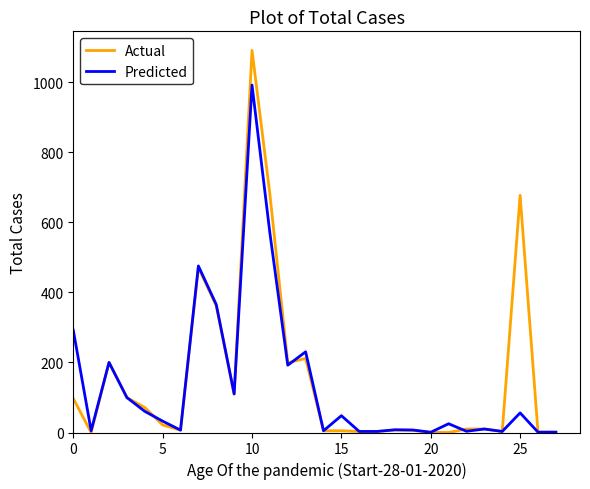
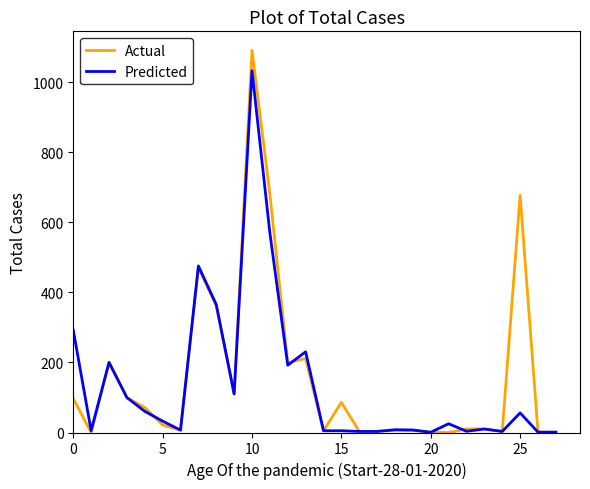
  {
    "Actual": {
      "0": 100,
      "5": 20,
      "10": 1090,
-     "15": 10,
+     "15": 90,
      "25": 680
    },
    "Predicted": {
      "0": 290,
      "5": 30,
-     "10": 990,
-     "15": 50,
+     "10": 1030,
+     "15": 10,
      "25": 60
    }
  }
